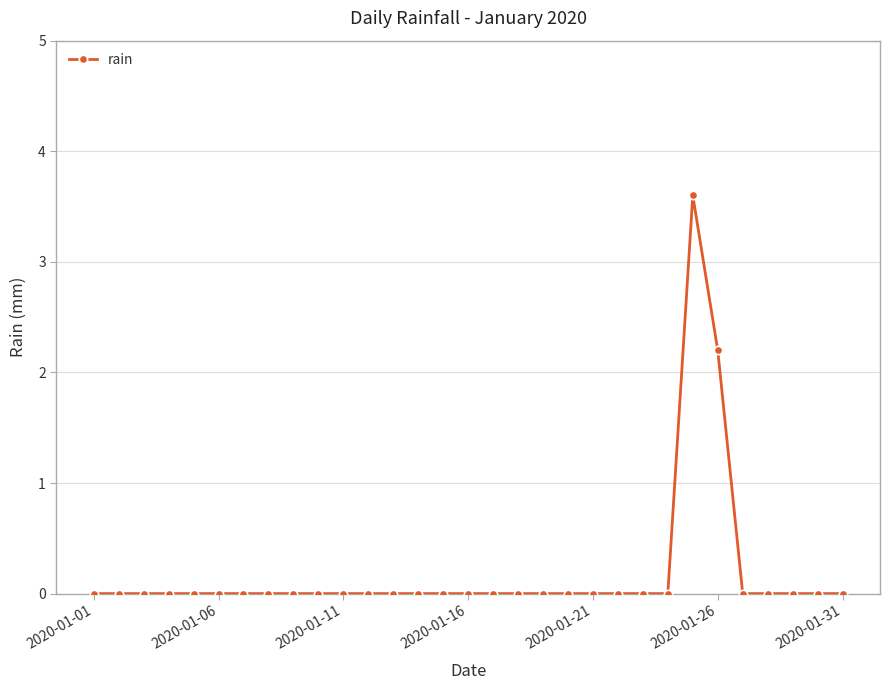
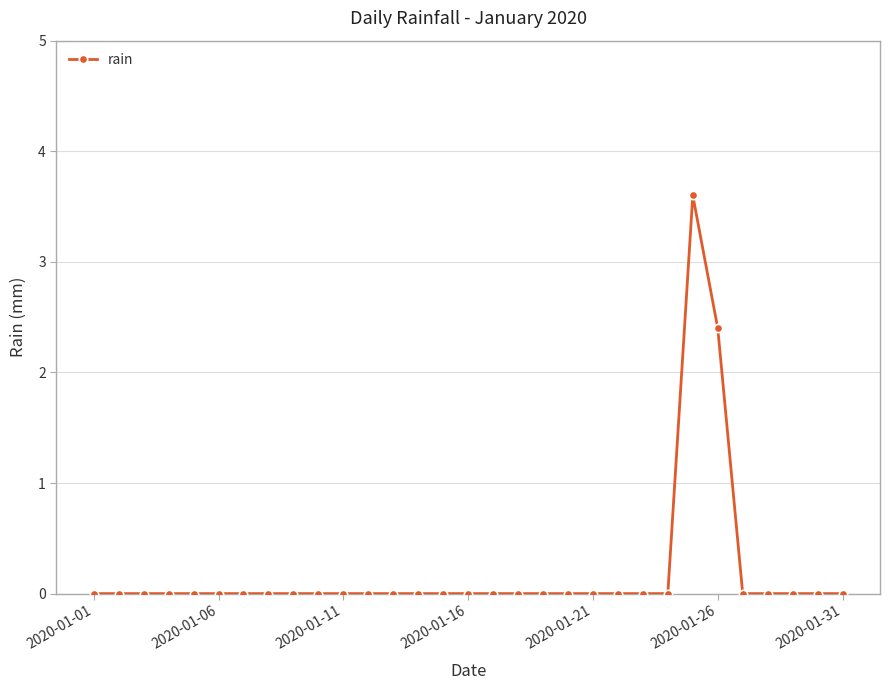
  {
    "2020-01-01": 0.0,
    "2020-01-06": 0.0,
    "2020-01-11": 0.0,
    "2020-01-16": 0.0,
    "2020-01-21": 0.0,
-   "2020-01-26": 2.2,
+   "2020-01-26": 2.4,
    "2020-01-31": 0.0
  }
